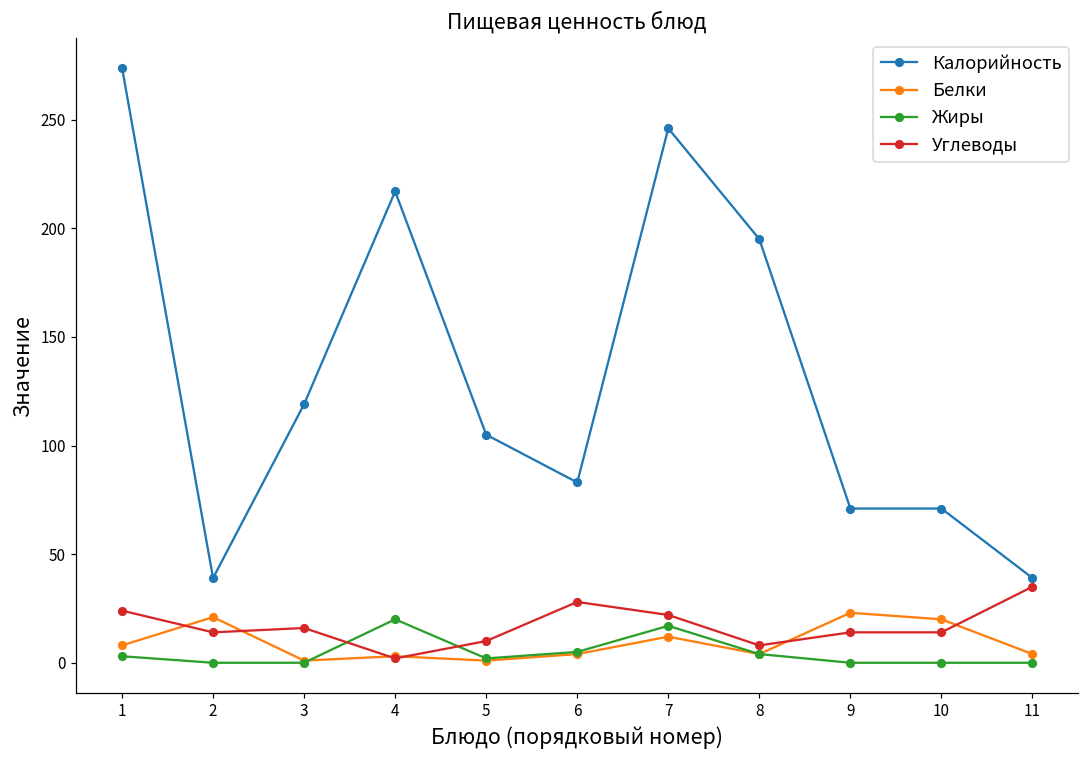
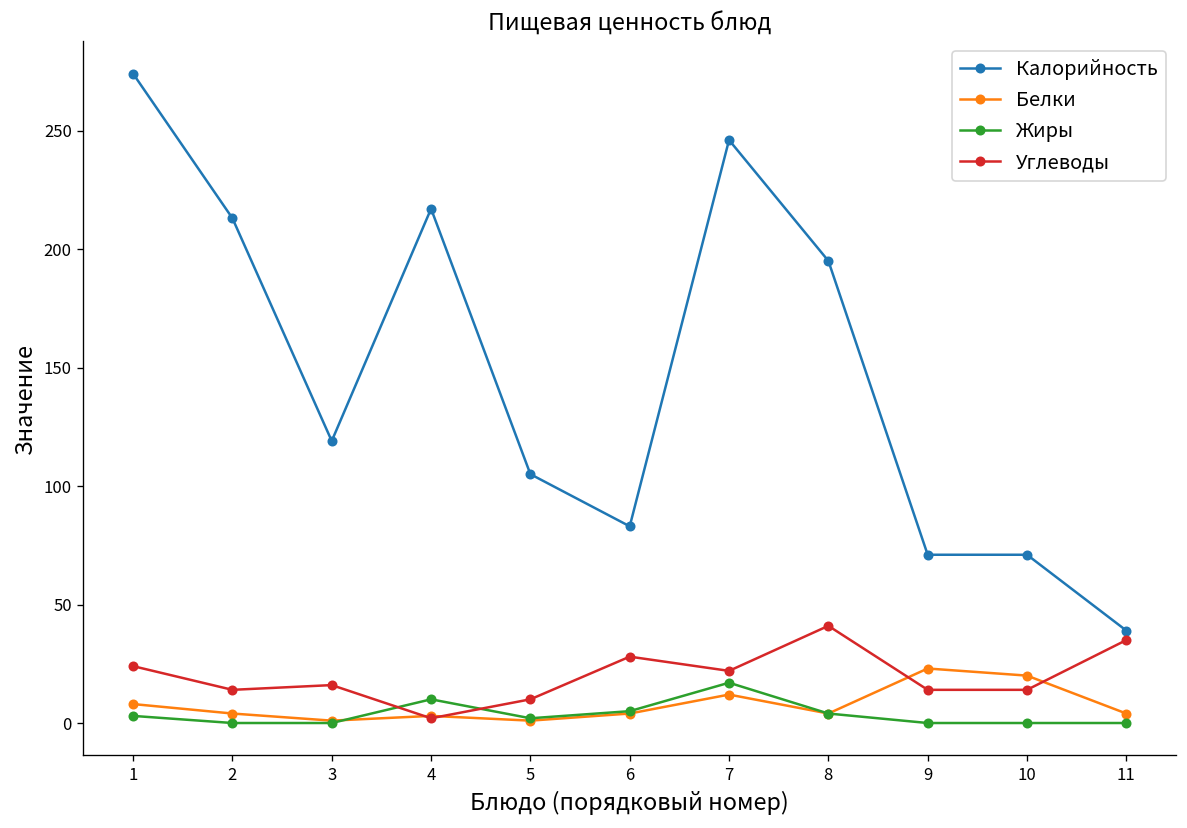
  {
    "Калорийность": {
      "1": 274,
-     "2": 39,
+     "2": 213,
      "3": 119,
      "4": 217,
      "5": 105,
      "6": 83,
      "7": 246,
      "8": 195,
      "9": 71,
      "10": 71,
      "11": 39
    },
    "Белки": {
      "1": 8,
-     "2": 21,
+     "2": 4,
      "7": 12,
      "9": 23,
      "10": 20,
      "11": 4
    },
    "Жиры": {
      "1": 3,
      "2": 0,
-     "4": 20,
+     "4": 10,
      "7": 17,
      "9": 0,
      "10": 0,
      "11": 0
    },
    "Углеводы": {
      "1": 24,
      "2": 14,
      "3": 16,
      "5": 10,
      "6": 28,
      "7": 22,
-     "8": 8,
+     "8": 41,
      "9": 14,
      "10": 14,
      "11": 35
    }
  }
